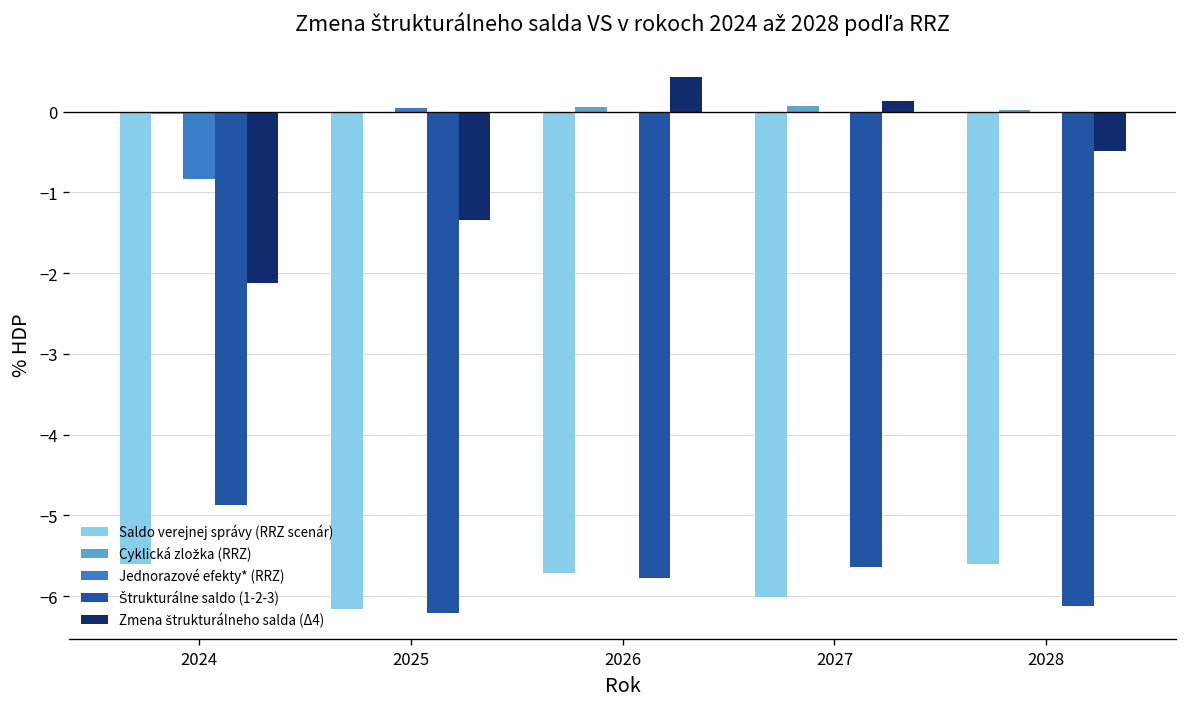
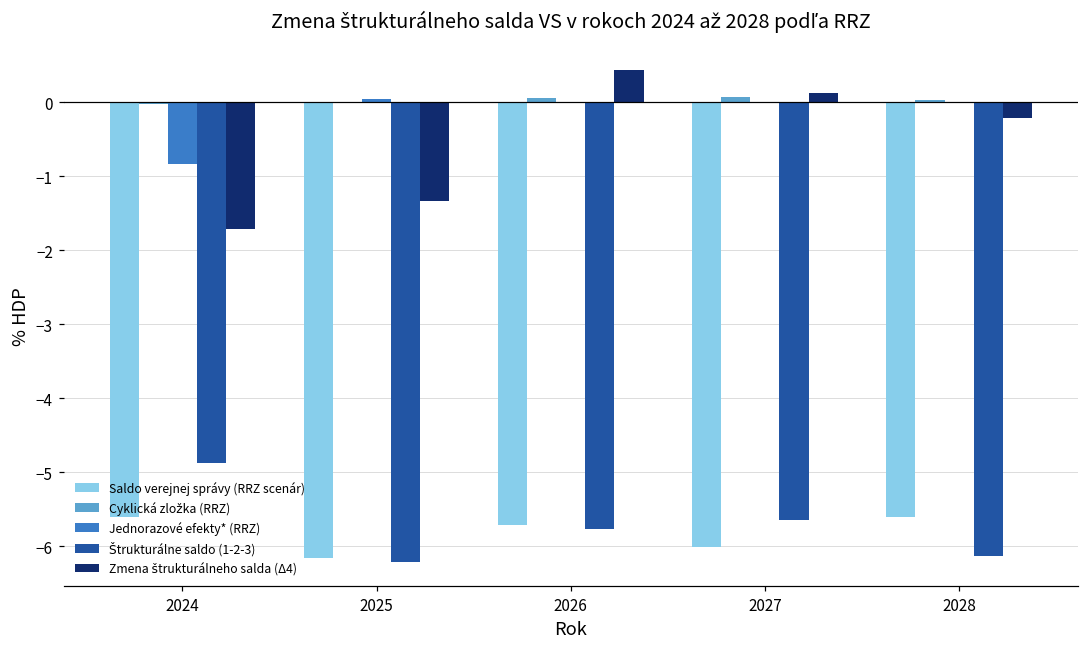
  {
    "Saldo verejnej správy (RRZ scenár)": {
      "2024": -5.6,
      "2025": -6.2,
      "2026": -5.7,
      "2027": -6.0,
      "2028": -5.6
    },
    "Zmena štrukturálneho salda (Δ4)": {
-     "2024": -2.1,
+     "2024": -1.7,
      "2025": -1.3,
      "2026": 0.4,
      "2027": 0.1,
-     "2028": -0.5
+     "2028": -0.2
    }
  }
